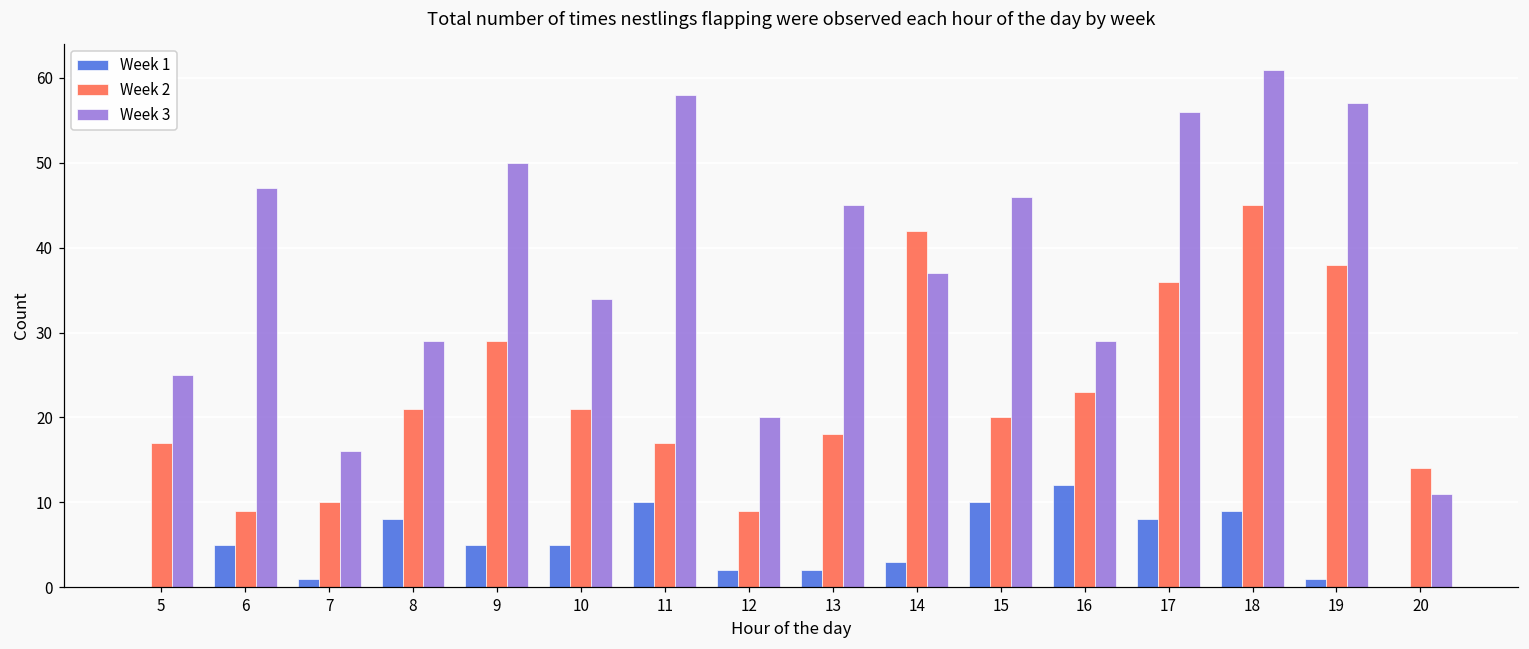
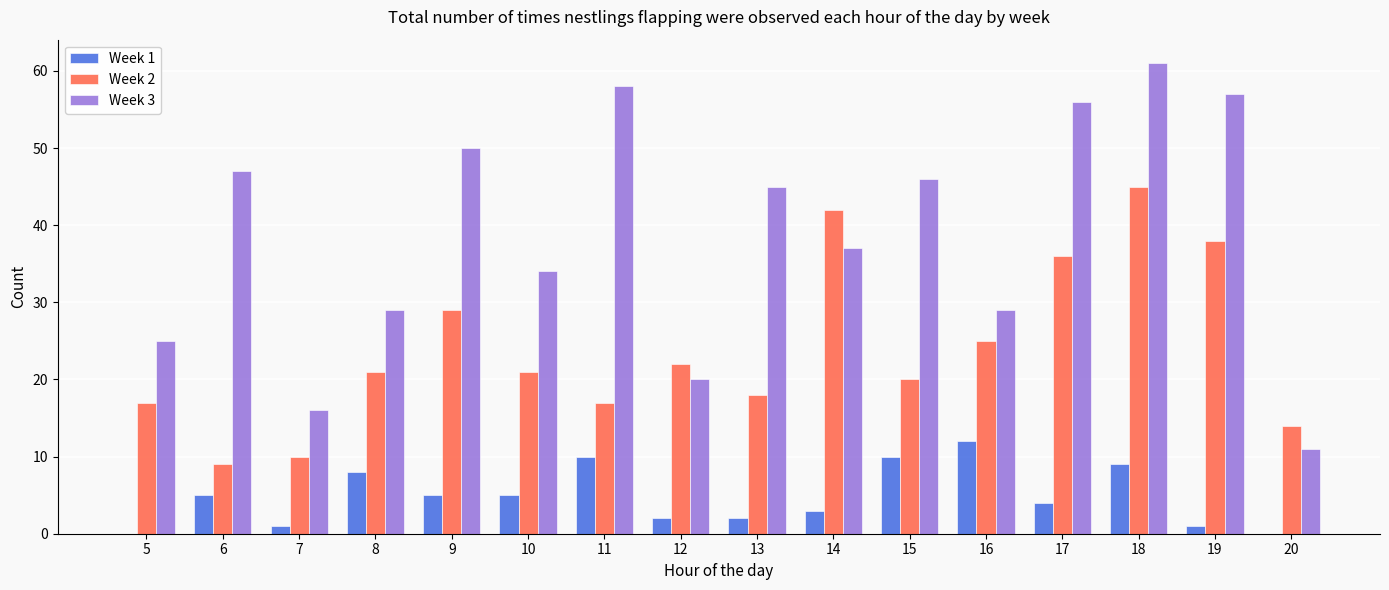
  {
    "Week 1": {
      "5": 0,
      "6": 5,
      "7": 1,
      "8": 8,
      "9": 5,
      "10": 5,
      "11": 10,
      "12": 2,
      "13": 2,
      "14": 3,
      "15": 10,
      "16": 12,
-     "17": 8,
+     "17": 4,
      "18": 9,
      "19": 1,
      "20": 0
    },
    "Week 2": {
      "5": 17,
      "6": 9,
      "7": 10,
      "8": 21,
      "9": 29,
      "10": 21,
      "11": 17,
-     "12": 9,
+     "12": 22,
      "13": 18,
      "14": 42,
      "15": 20,
-     "16": 23,
+     "16": 25,
      "17": 36,
      "18": 45,
      "19": 38,
      "20": 14
    },
    "Week 3": {
      "5": 25,
      "6": 47,
      "7": 16,
      "8": 29,
      "9": 50,
      "10": 34,
      "11": 58,
      "12": 20,
      "13": 45,
      "14": 37,
      "15": 46,
      "16": 29,
      "17": 56,
      "18": 61,
      "19": 57,
      "20": 11
    }
  }
